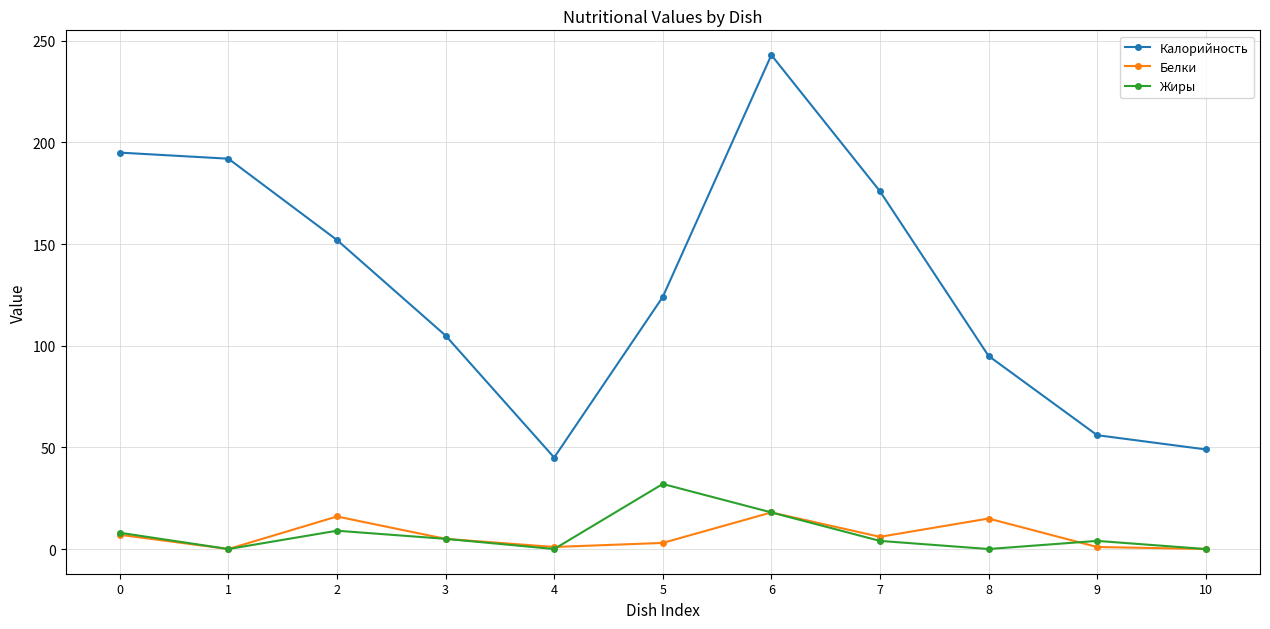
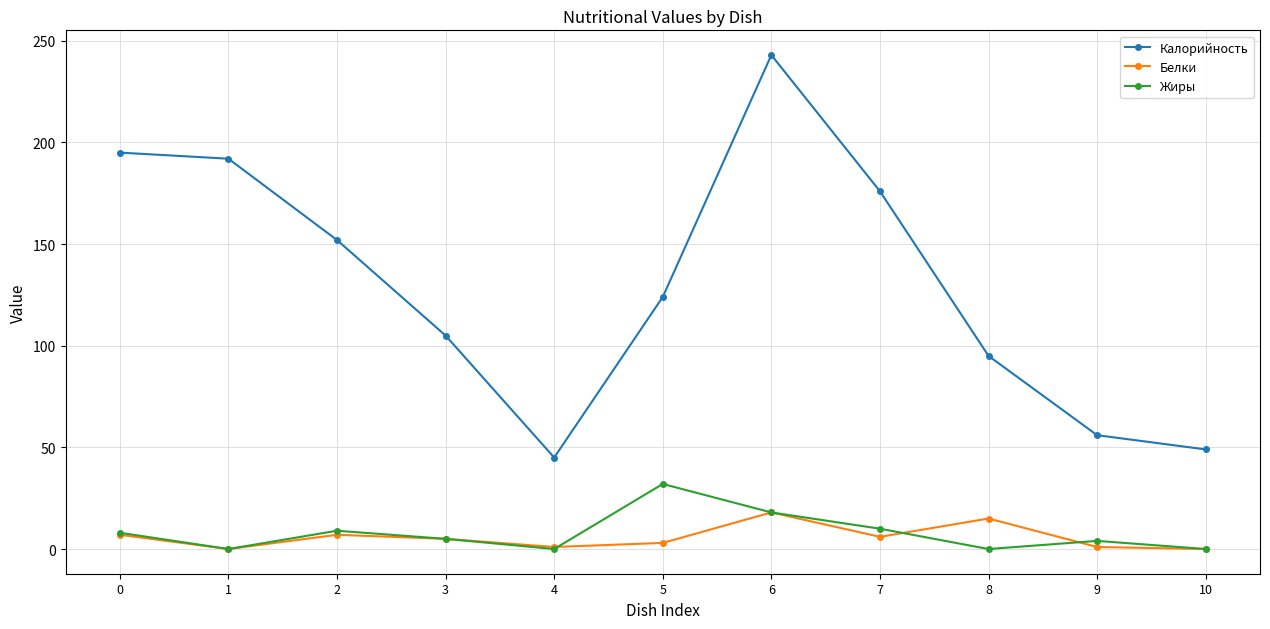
  {
    "Калорийность": {
      "0": 195,
      "1": 192,
      "2": 152,
      "3": 105,
      "4": 45,
      "5": 124,
      "6": 243,
      "7": 176,
      "8": 95,
      "9": 56,
      "10": 49
    },
    "Белки": {
-     "2": 16,
+     "2": 7,
      "5": 3,
      "7": 6,
      "8": 15,
      "9": 1
    },
    "Жиры": {
      "2": 9,
      "5": 32,
-     "7": 4,
+     "7": 10,
      "8": 0,
      "9": 4
    }
  }
